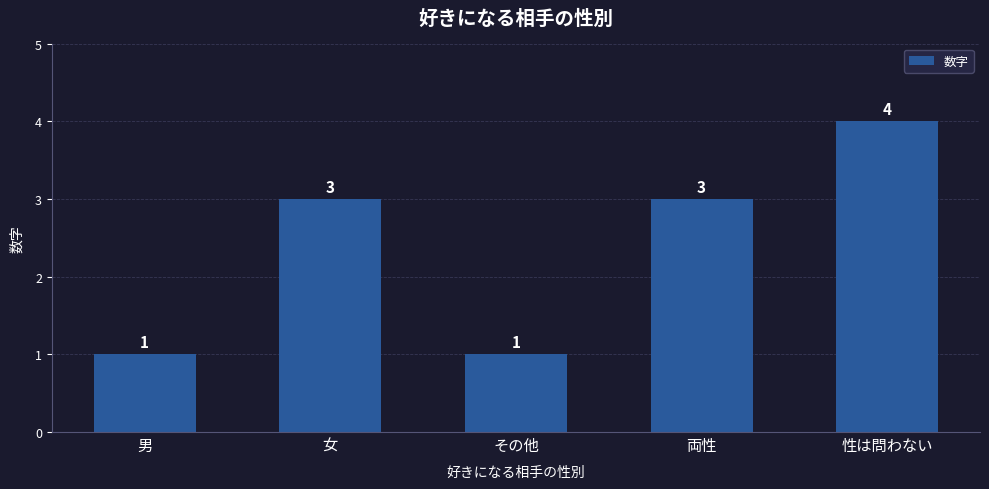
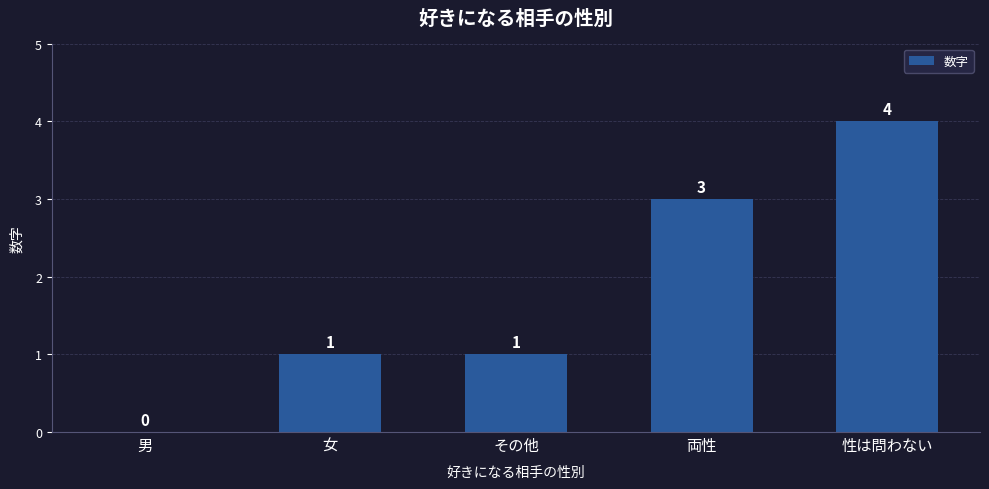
  {
-   "男": 1,
-   "女": 3,
+   "男": 0,
+   "女": 1,
    "その他": 1,
    "両性": 3,
    "性は問わない": 4
  }
